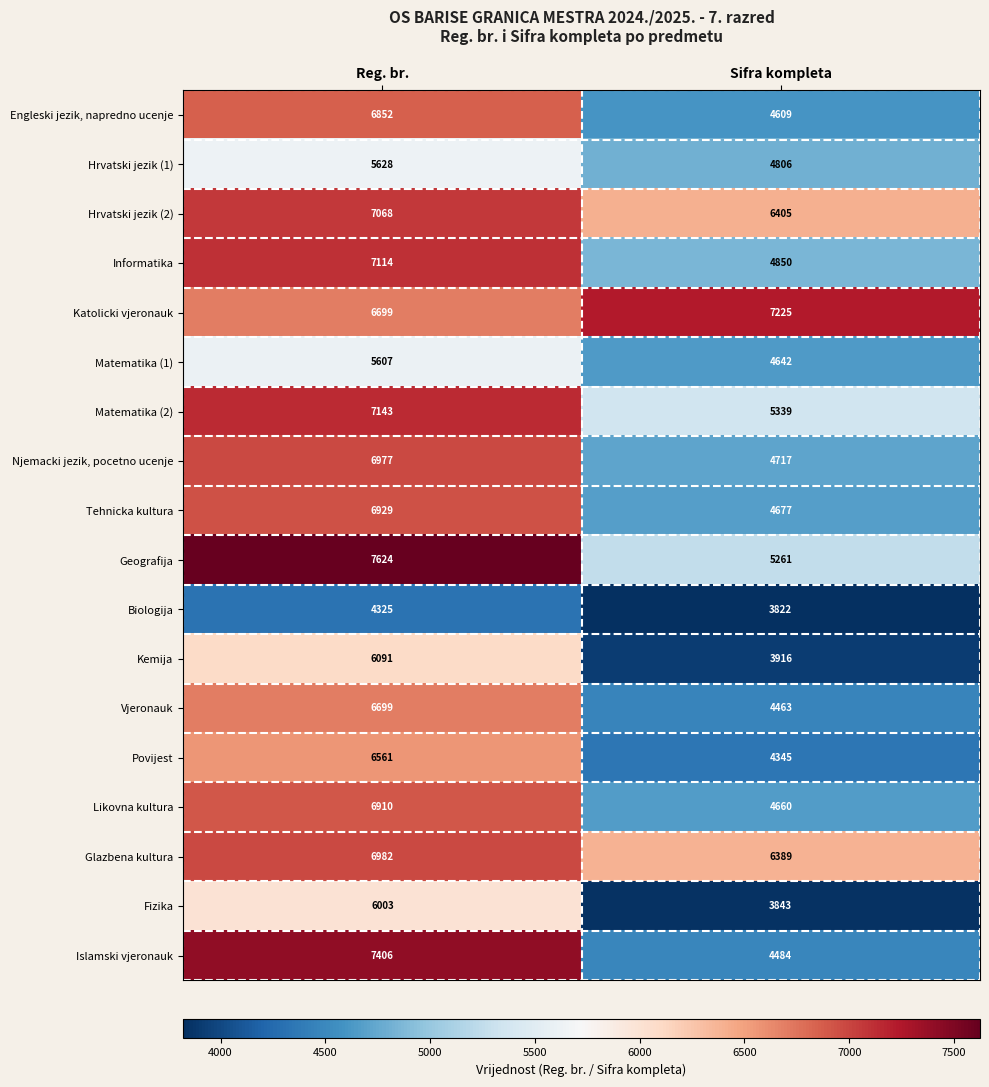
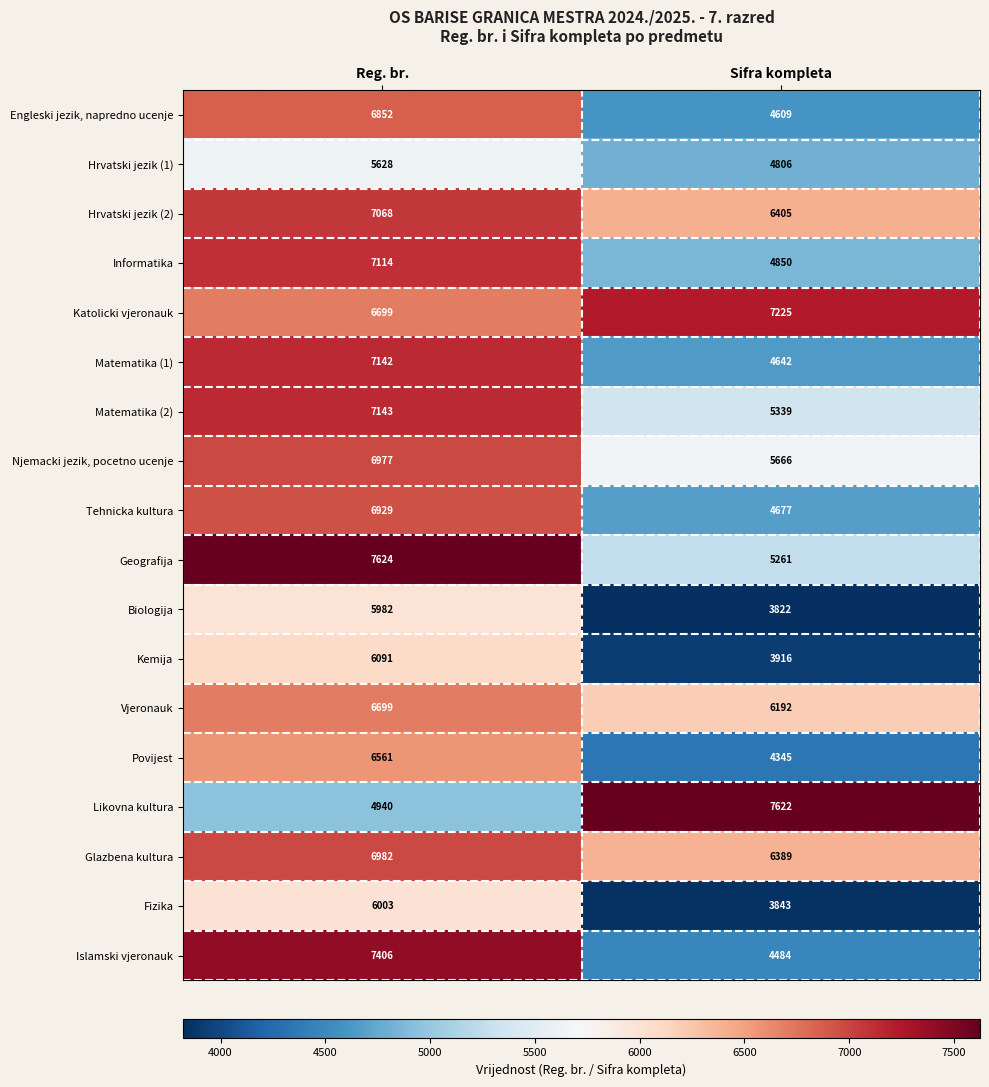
  {
    "Engleski jezik, napredno ucenje": {
      "Reg. br.": 6852,
      "Sifra kompleta": 4609
    },
    "Hrvatski jezik (1)": {
      "Reg. br.": 5628,
      "Sifra kompleta": 4806
    },
    "Hrvatski jezik (2)": {
      "Reg. br.": 7068,
      "Sifra kompleta": 6405
    },
    "Informatika": {
      "Reg. br.": 7114,
      "Sifra kompleta": 4850
    },
    "Katolicki vjeronauk": {
      "Reg. br.": 6699,
      "Sifra kompleta": 7225
    },
    "Matematika (1)": {
-     "Reg. br.": 5607,
+     "Reg. br.": 7142,
      "Sifra kompleta": 4642
    },
    "Matematika (2)": {
      "Reg. br.": 7143,
      "Sifra kompleta": 5339
    },
    "Njemacki jezik, pocetno ucenje": {
      "Reg. br.": 6977,
-     "Sifra kompleta": 4717
+     "Sifra kompleta": 5666
    },
    "Tehnicka kultura": {
      "Reg. br.": 6929,
      "Sifra kompleta": 4677
    },
    "Geografija": {
      "Reg. br.": 7624,
      "Sifra kompleta": 5261
    },
    "Biologija": {
-     "Reg. br.": 4325,
+     "Reg. br.": 5982,
      "Sifra kompleta": 3822
    },
    "Kemija": {
      "Reg. br.": 6091,
      "Sifra kompleta": 3916
    },
    "Vjeronauk": {
      "Reg. br.": 6699,
-     "Sifra kompleta": 4463
+     "Sifra kompleta": 6192
    },
    "Povijest": {
      "Reg. br.": 6561,
      "Sifra kompleta": 4345
    },
    "Likovna kultura": {
-     "Reg. br.": 6910,
-     "Sifra kompleta": 4660
+     "Reg. br.": 4940,
+     "Sifra kompleta": 7622
    },
    "Glazbena kultura": {
      "Reg. br.": 6982,
      "Sifra kompleta": 6389
    },
    "Fizika": {
      "Reg. br.": 6003,
      "Sifra kompleta": 3843
    },
    "Islamski vjeronauk": {
      "Reg. br.": 7406,
      "Sifra kompleta": 4484
    }
  }
